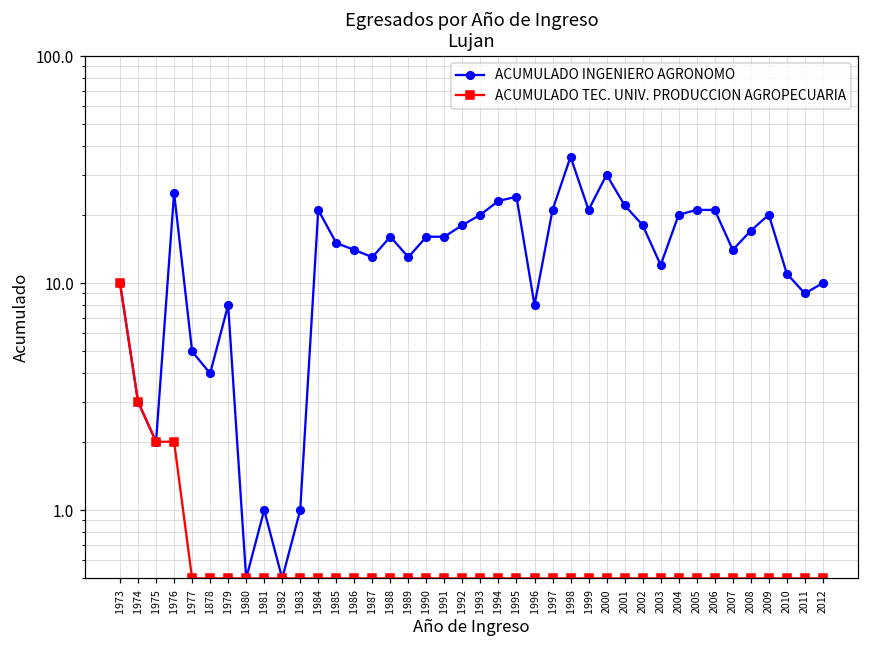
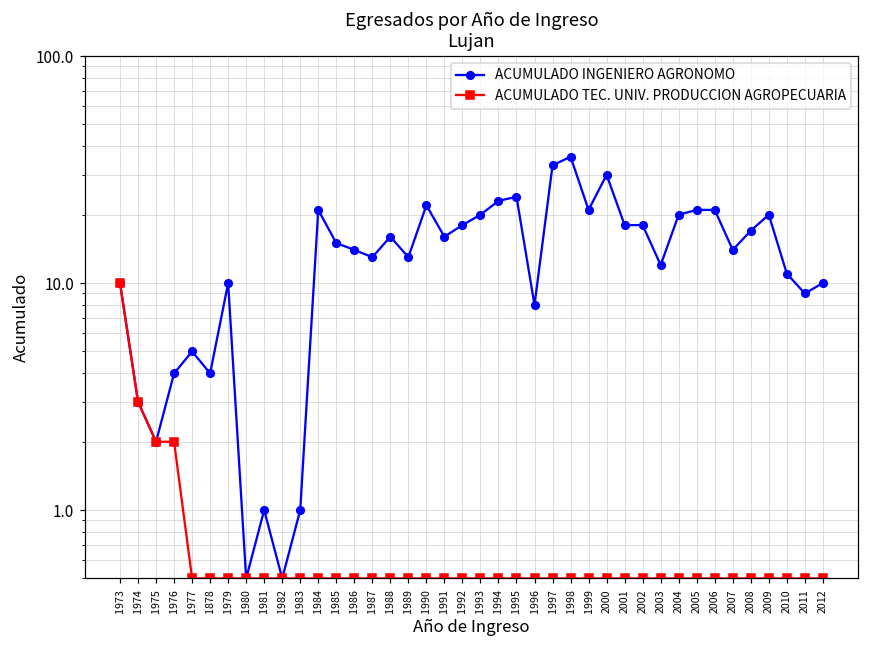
  {
    "ACUMULADO INGENIERO AGRONOMO": {
-     "1976": 25,
+     "1976": 4,
      "1977": 5,
      "1878": 4,
-     "1979": 8,
+     "1979": 10,
      "1981": 1,
      "1983": 1,
      "1984": 21,
      "1985": 15,
      "1986": 14,
      "1987": 13,
      "1988": 16,
      "1989": 13,
-     "1990": 16,
+     "1990": 22,
      "1991": 16,
      "1992": 18,
      "1993": 20,
      "1994": 23,
      "1995": 24,
      "1996": 8,
-     "1997": 21,
+     "1997": 33,
      "1998": 36,
      "1999": 21,
      "2000": 30,
-     "2001": 22,
+     "2001": 18,
      "2002": 18,
      "2003": 12,
      "2004": 20,
      "2005": 21,
      "2006": 21,
      "2007": 14,
      "2008": 17,
      "2009": 20,
      "2010": 11,
      "2011": 9,
      "2012": 10
    },
    "ACUMULADO TEC. UNIV. PRODUCCION AGROPECUARIA": {
      "1976": 2,
      "1977": 0.50,
      "1878": 0.50,
      "1979": 0.50,
      "1981": 0.50,
      "1983": 0.50,
      "1984": 0.50,
      "1985": 0.50,
      "1986": 0.50,
      "1987": 0.50,
      "1988": 0.50,
      "1989": 0.50,
      "1990": 0.50,
      "1991": 0.50,
      "1992": 0.50,
      "1993": 0.50,
      "1994": 0.50,
      "1995": 0.50,
      "1996": 0.50,
      "1997": 0.50,
      "1998": 0.50,
      "1999": 0.50,
      "2000": 0.50,
      "2001": 0.50,
      "2002": 0.50,
      "2003": 0.50,
      "2004": 0.50,
      "2005": 0.50,
      "2006": 0.50,
      "2007": 0.50,
      "2008": 0.50,
      "2009": 0.50,
      "2010": 0.50,
      "2011": 0.50,
      "2012": 0.50
    }
  }
